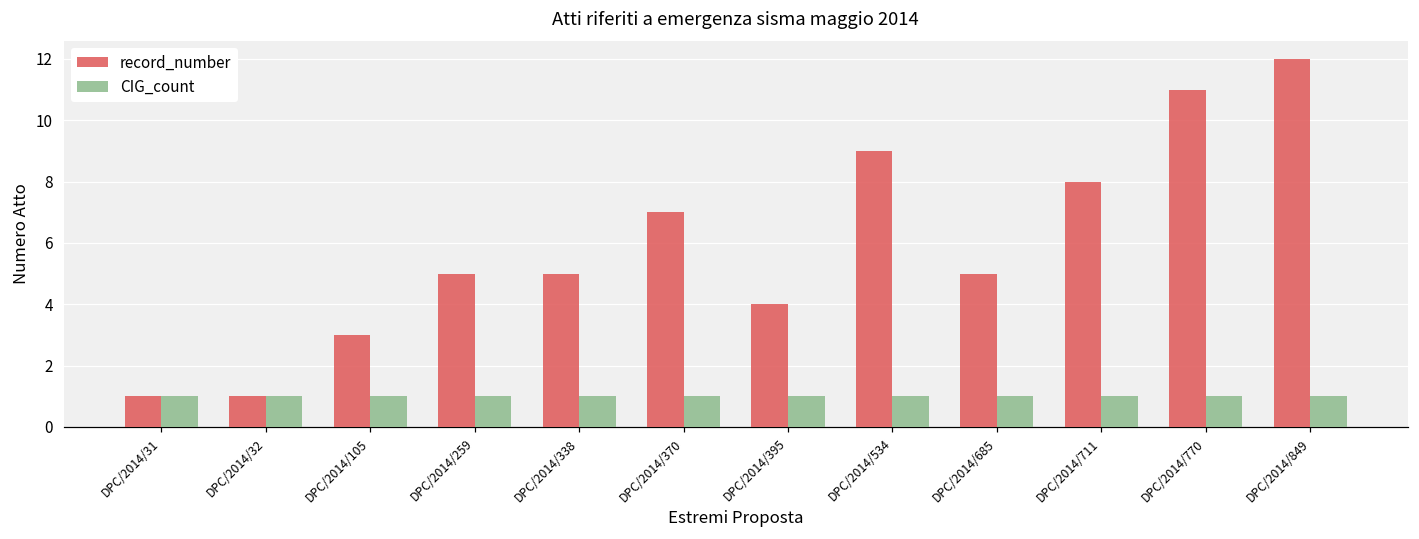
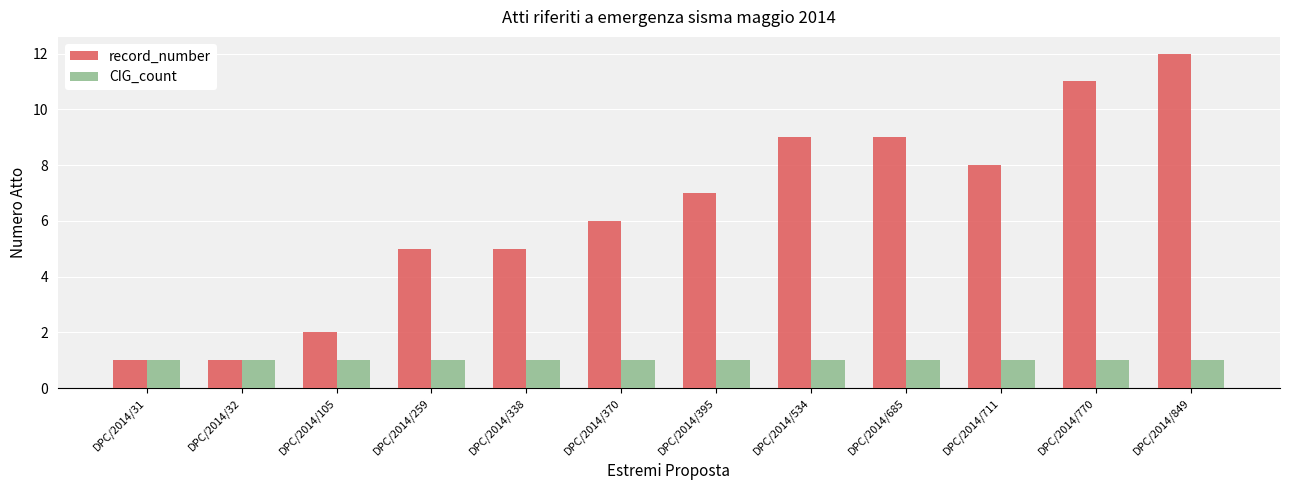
  {
    "record_number": {
      "DPC/2014/31": 1,
      "DPC/2014/32": 1,
-     "DPC/2014/105": 3,
+     "DPC/2014/105": 2,
      "DPC/2014/259": 5,
      "DPC/2014/338": 5,
-     "DPC/2014/370": 7,
-     "DPC/2014/395": 4,
+     "DPC/2014/370": 6,
+     "DPC/2014/395": 7,
      "DPC/2014/534": 9,
-     "DPC/2014/685": 5,
+     "DPC/2014/685": 9,
      "DPC/2014/711": 8,
      "DPC/2014/770": 11,
      "DPC/2014/849": 12
    },
    "CIG_count": {
      "DPC/2014/31": 1,
      "DPC/2014/32": 1,
      "DPC/2014/105": 1,
      "DPC/2014/259": 1,
      "DPC/2014/338": 1,
      "DPC/2014/370": 1,
      "DPC/2014/395": 1,
      "DPC/2014/534": 1,
      "DPC/2014/685": 1,
      "DPC/2014/711": 1,
      "DPC/2014/770": 1,
      "DPC/2014/849": 1
    }
  }
